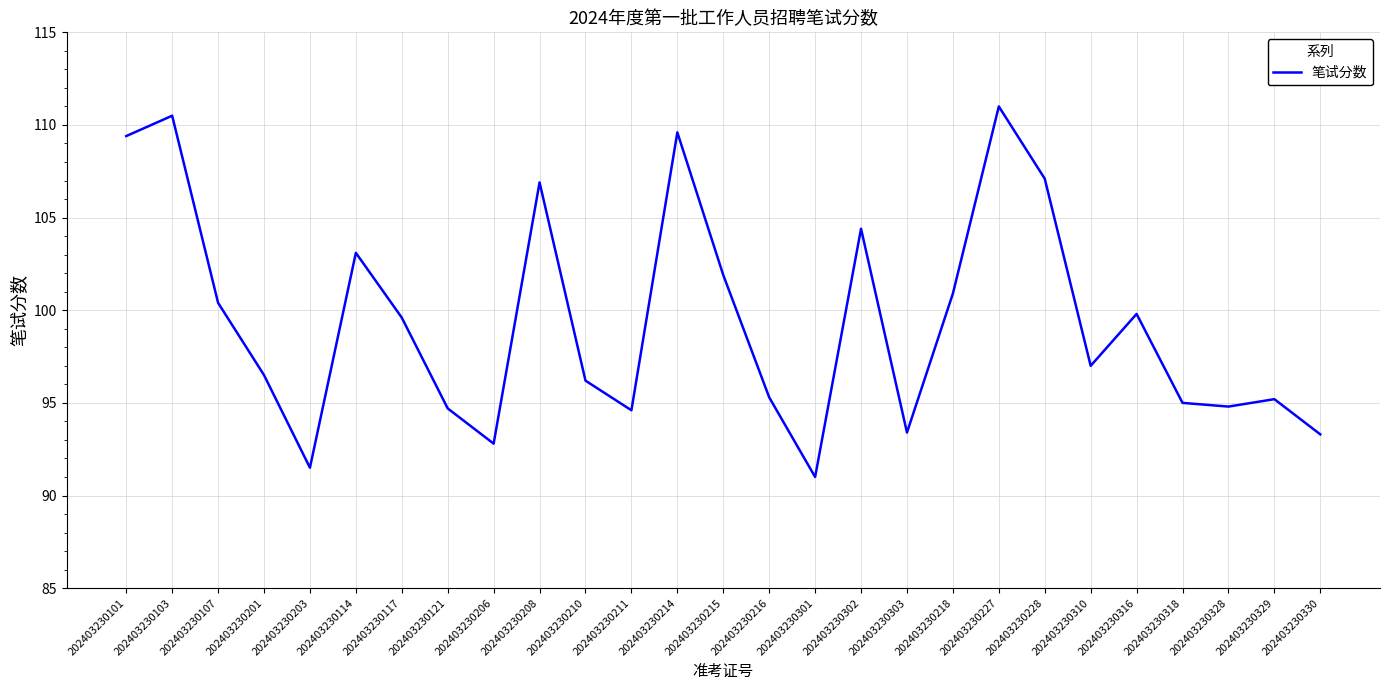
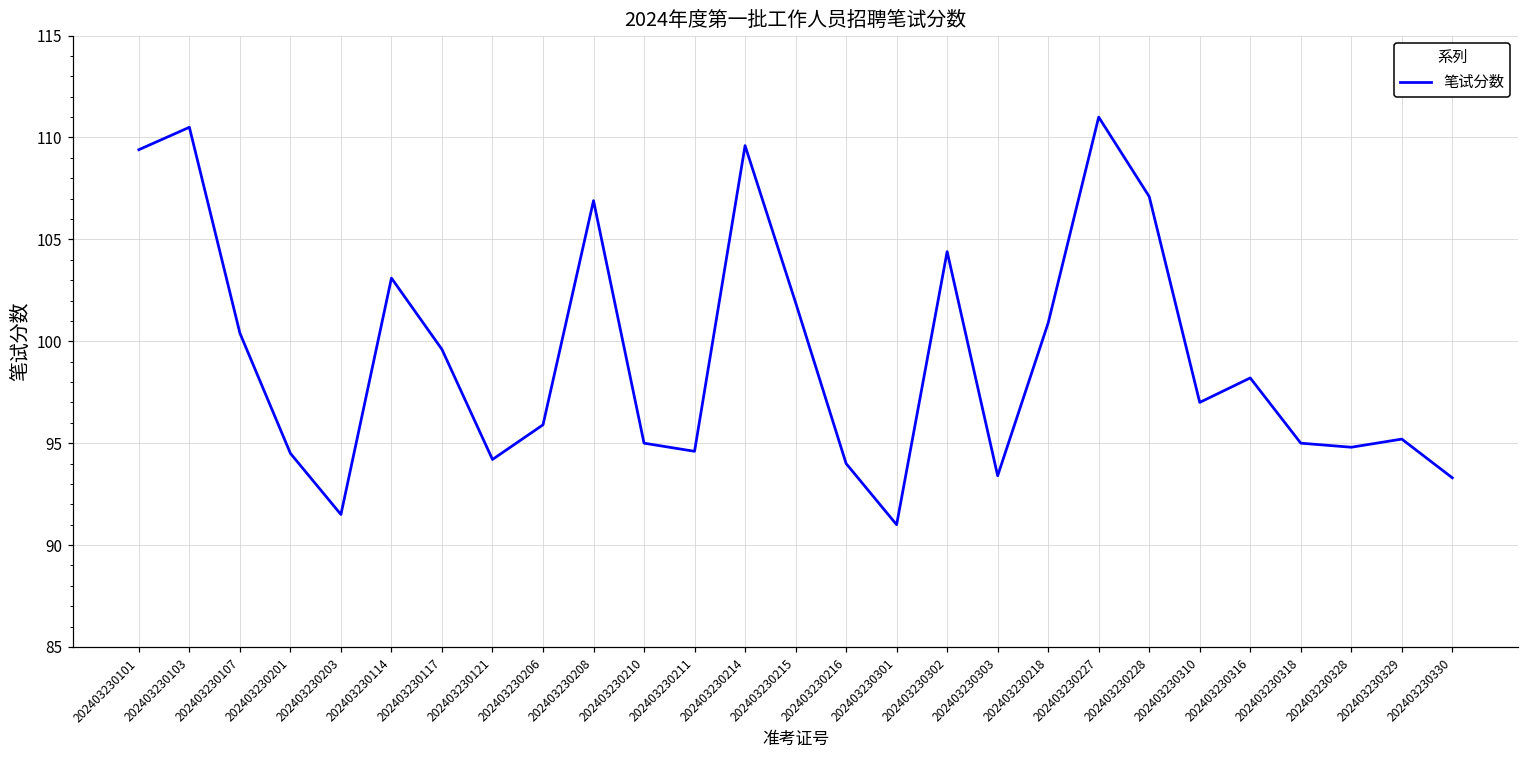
  {
    "202403230101": 109.4,
    "202403230103": 110.5,
    "202403230107": 100.4,
-   "202403230201": 96.5,
+   "202403230201": 94.5,
    "202403230203": 91.5,
    "202403230114": 103.1,
    "202403230117": 99.6,
-   "202403230121": 94.7,
-   "202403230206": 92.8,
+   "202403230121": 94.2,
+   "202403230206": 95.9,
    "202403230208": 106.9,
-   "202403230210": 96.2,
+   "202403230210": 95.0,
    "202403230211": 94.6,
    "202403230214": 109.6,
    "202403230215": 101.9,
-   "202403230216": 95.3,
+   "202403230216": 94.0,
    "202403230301": 91.0,
    "202403230302": 104.4,
    "202403230303": 93.4,
    "202403230218": 100.9,
    "202403230227": 111.0,
    "202403230228": 107.1,
    "202403230310": 97.0,
-   "202403230316": 99.8,
+   "202403230316": 98.2,
    "202403230318": 95.0,
    "202403230328": 94.8,
    "202403230329": 95.2,
    "202403230330": 93.3
  }
